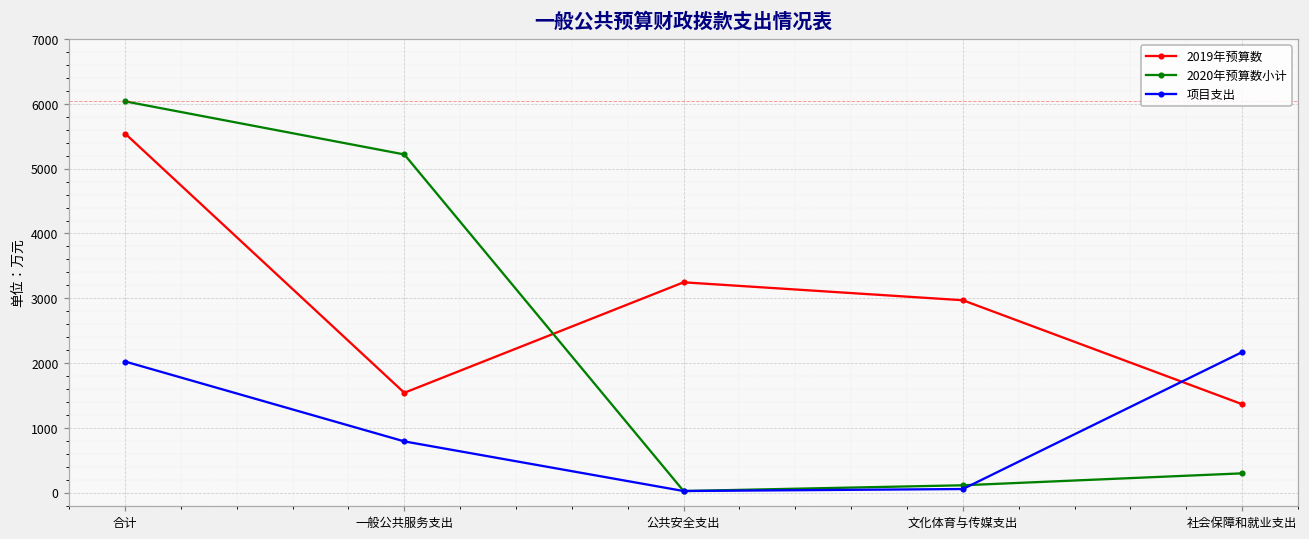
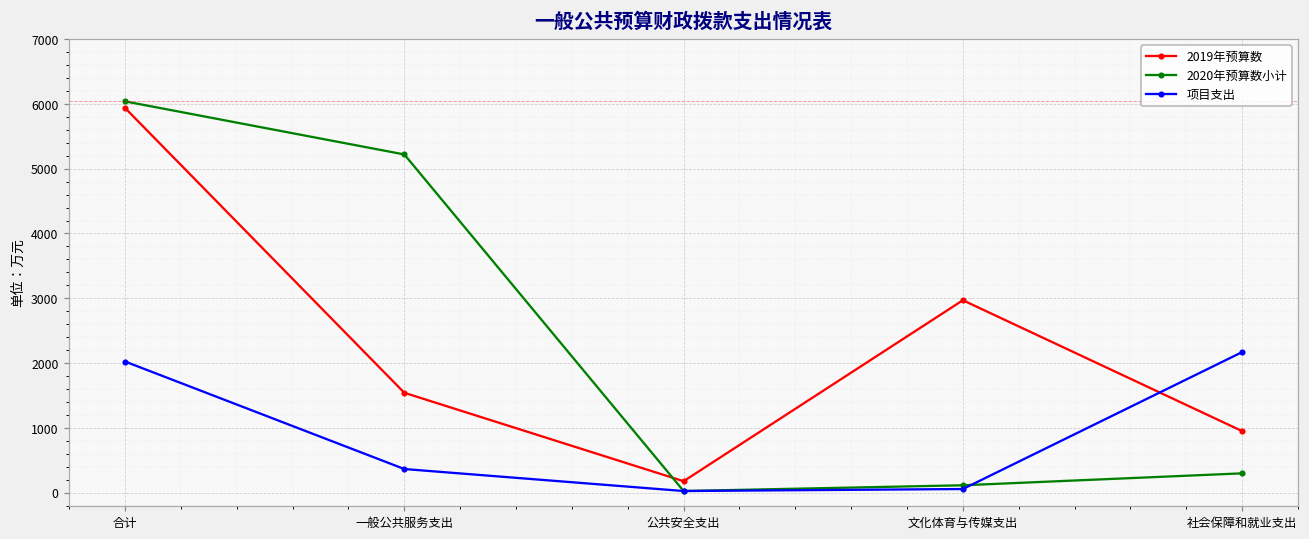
  {
    "2019年预算数": {
-     "合计": 5500,
+     "合计": 5900,
      "一般公共服务支出": 1500,
-     "公共安全支出": 3200,
+     "公共安全支出": 200,
      "文化体育与传媒支出": 3000,
-     "社会保障和就业支出": 1400
+     "社会保障和就业支出": 1000
    },
    "2020年预算数小计": {
      "合计": 6000,
      "一般公共服务支出": 5200,
      "文化体育与传媒支出": 100,
      "社会保障和就业支出": 300
    },
    "项目支出": {
      "合计": 2000,
-     "一般公共服务支出": 800,
+     "一般公共服务支出": 400,
      "文化体育与传媒支出": 100,
      "社会保障和就业支出": 2200
    }
  }
